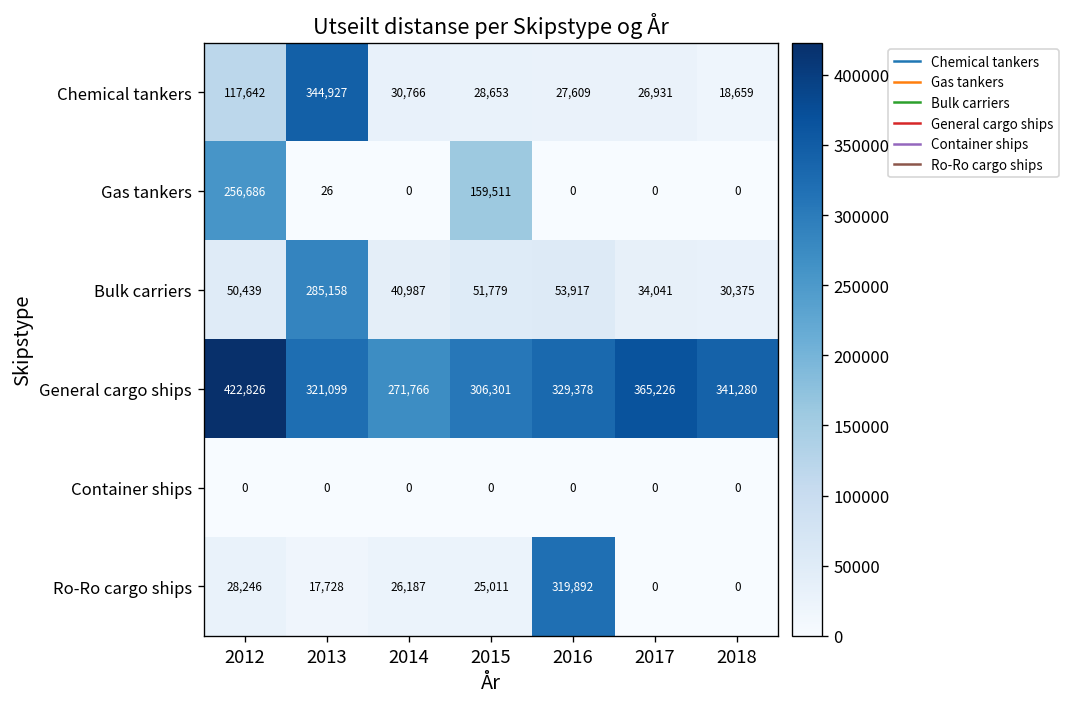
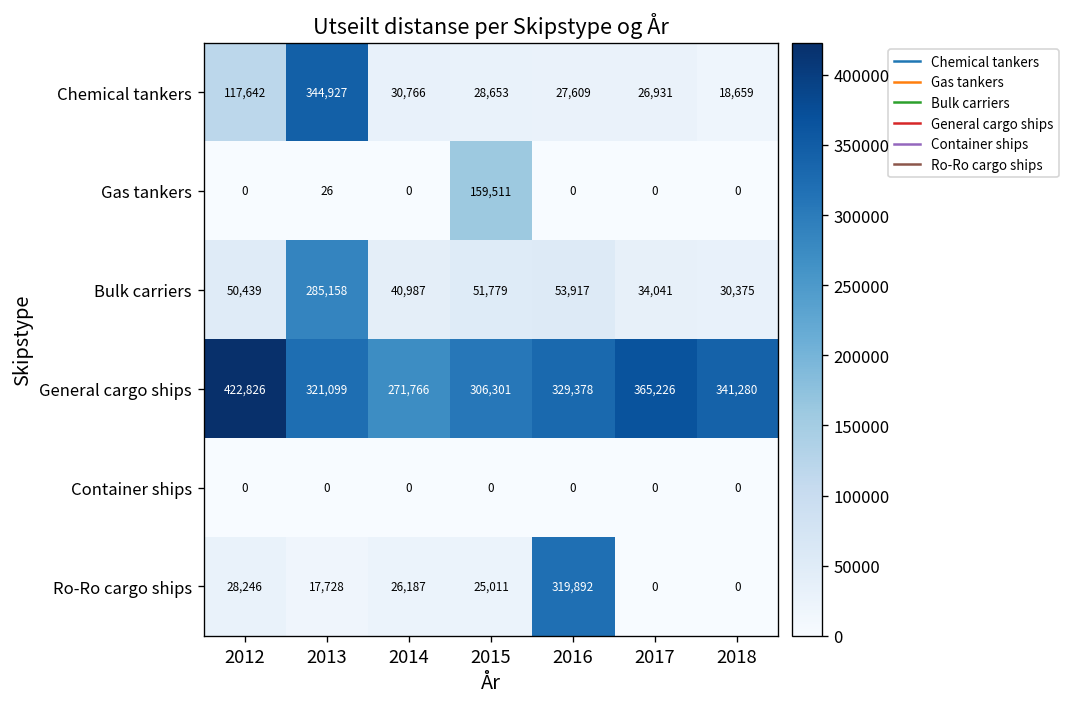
  {
    "Chemical tankers": {
      "2012": "117,642",
      "2013": "344,927",
      "2014": "30,766",
      "2015": "28,653",
      "2016": "27,609",
      "2017": "26,931",
      "2018": "18,659"
    },
    "Gas tankers": {
-     "2012": "256,686",
+     "2012": "0",
      "2013": "26",
      "2014": "0",
      "2015": "159,511",
      "2016": "0",
      "2017": "0",
      "2018": "0"
    },
    "Bulk carriers": {
      "2012": "50,439",
      "2013": "285,158",
      "2014": "40,987",
      "2015": "51,779",
      "2016": "53,917",
      "2017": "34,041",
      "2018": "30,375"
    },
    "General cargo ships": {
      "2012": "422,826",
      "2013": "321,099",
      "2014": "271,766",
      "2015": "306,301",
      "2016": "329,378",
      "2017": "365,226",
      "2018": "341,280"
    },
    "Container ships": {
      "2012": "0",
      "2013": "0",
      "2014": "0",
      "2015": "0",
      "2016": "0",
      "2017": "0",
      "2018": "0"
    },
    "Ro-Ro cargo ships": {
      "2012": "28,246",
      "2013": "17,728",
      "2014": "26,187",
      "2015": "25,011",
      "2016": "319,892",
      "2017": "0",
      "2018": "0"
    }
  }
